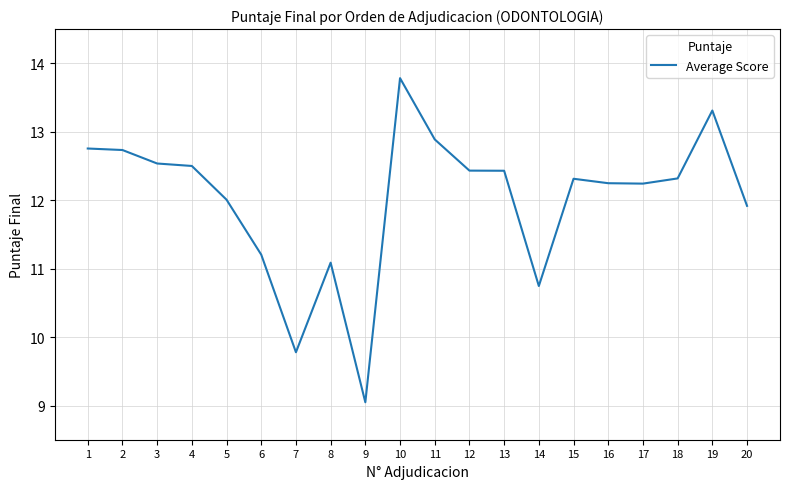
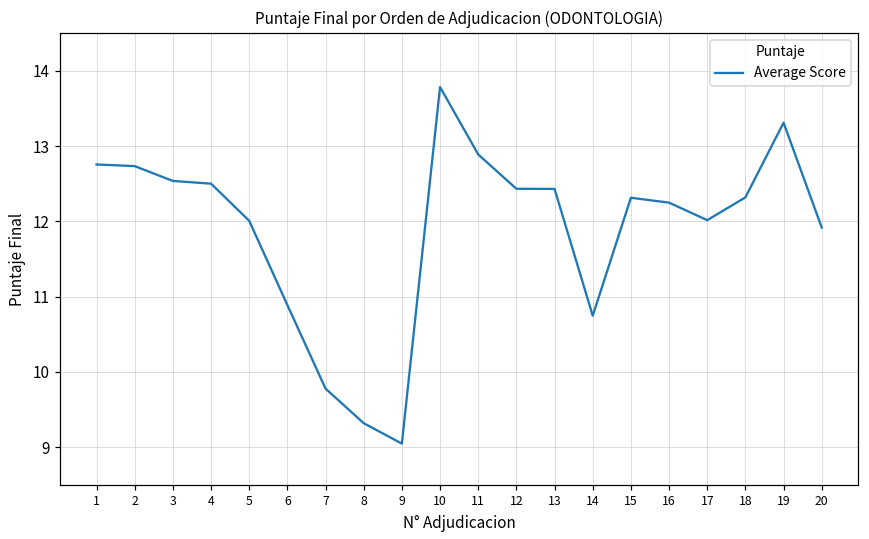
  {
    "1": 12.8,
    "2": 12.7,
    "3": 12.5,
    "4": 12.5,
    "5": 12.0,
-   "6": 11.2,
+   "6": 10.9,
    "7": 9.8,
-   "8": 11.1,
+   "8": 9.3,
    "9": 9.0,
    "10": 13.8,
    "11": 12.9,
    "12": 12.4,
    "13": 12.4,
    "14": 10.7,
    "15": 12.3,
    "16": 12.2,
-   "17": 12.2,
+   "17": 12.0,
    "18": 12.3,
    "19": 13.3,
    "20": 11.9
  }
